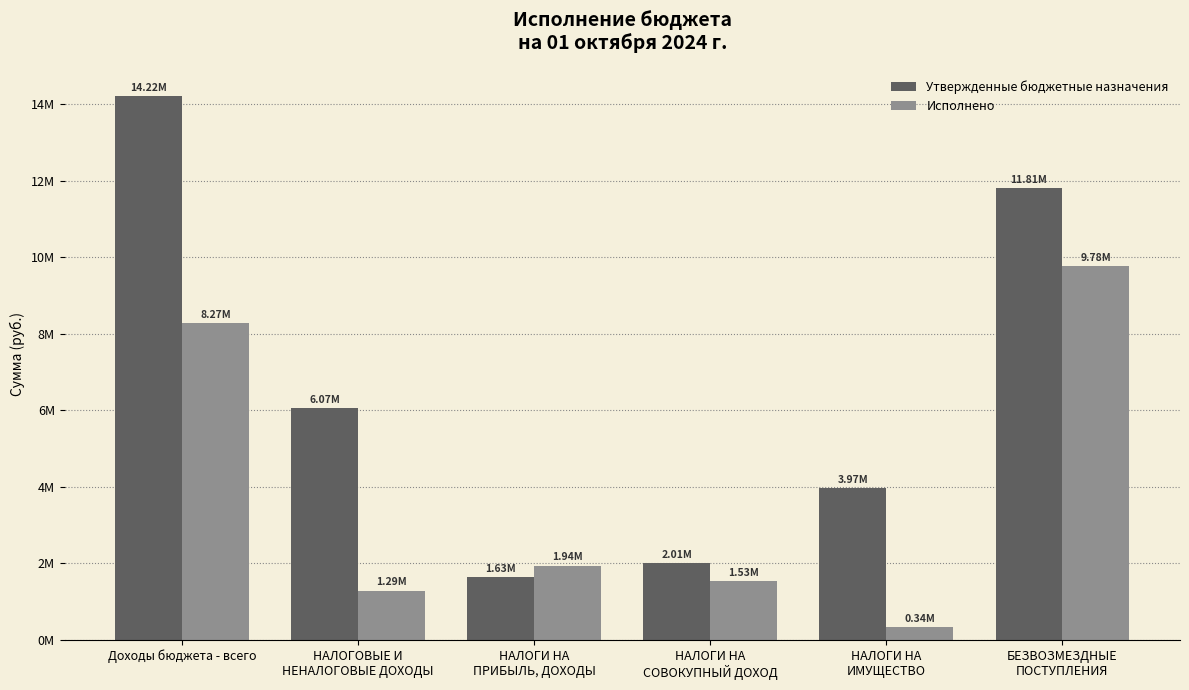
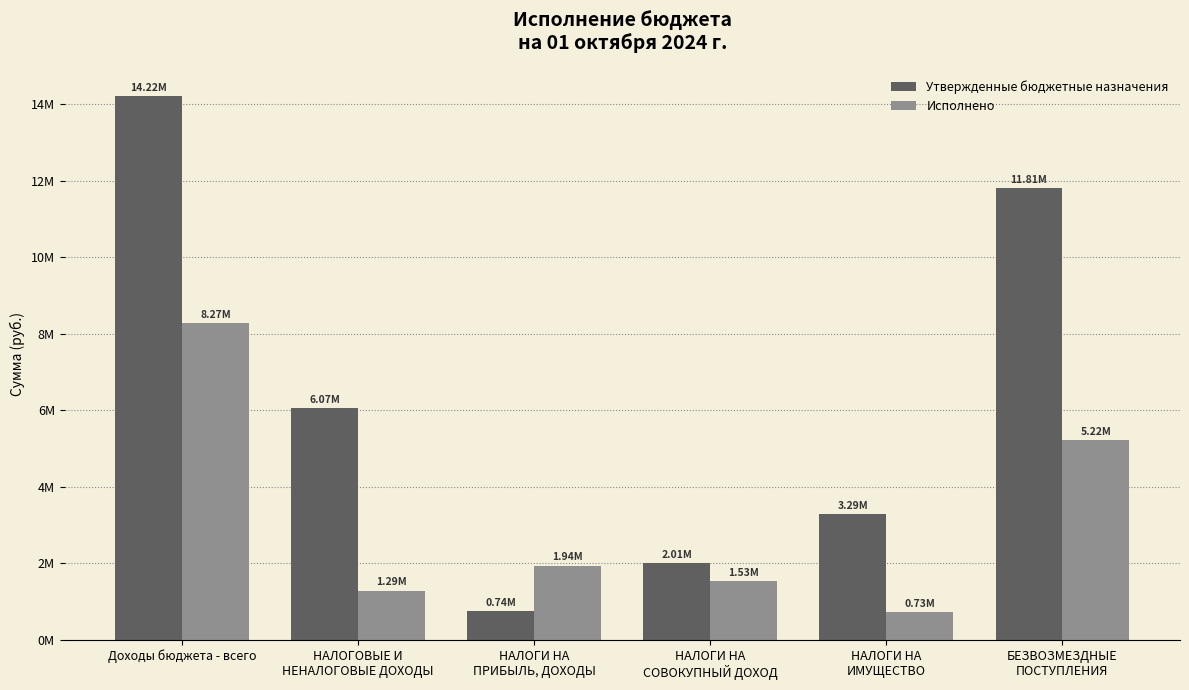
  {
    "Утвержденные бюджетные назначения": {
-     "НАЛОГИ НА ПРИБЫЛЬ, ДОХОДЫ": "1.63М",
-     "НАЛОГИ НА ИМУЩЕСТВО": "3.97М"
+     "НАЛОГИ НА ПРИБЫЛЬ, ДОХОДЫ": "0.74М",
+     "НАЛОГИ НА ИМУЩЕСТВО": "3.29М"
    },
    "Исполнено": {
-     "НАЛОГИ НА ИМУЩЕСТВО": "0.34М",
-     "БЕЗВОЗМЕЗДНЫЕ ПОСТУПЛЕНИЯ": "9.78М"
+     "НАЛОГИ НА ИМУЩЕСТВО": "0.73М",
+     "БЕЗВОЗМЕЗДНЫЕ ПОСТУПЛЕНИЯ": "5.22М"
    }
  }
